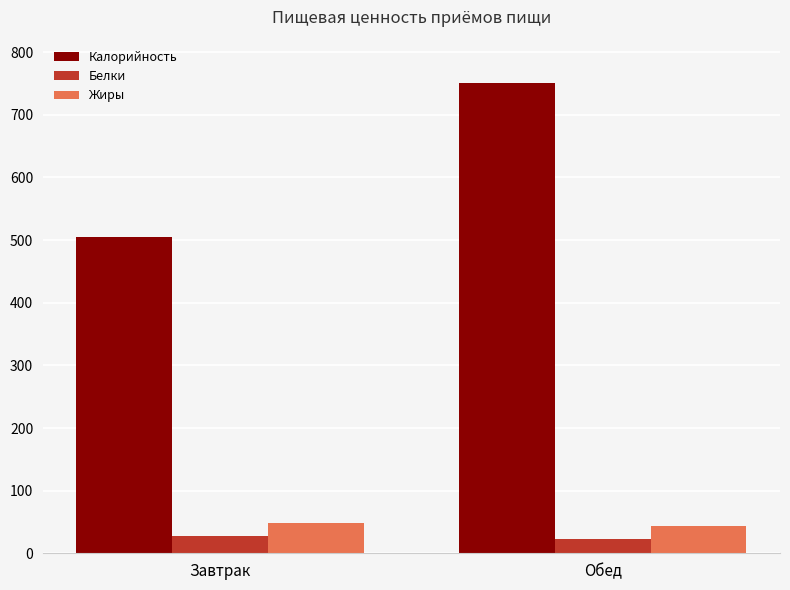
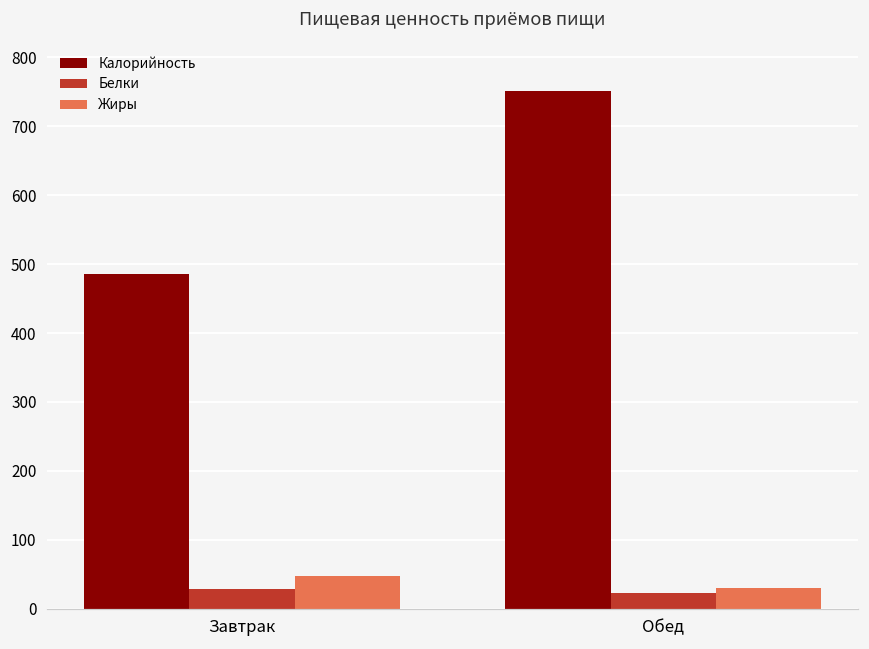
  {
    "Калорийность": {
-     "Завтрак": 500,
+     "Завтрак": 490,
      "Обед": 750
    },
    "Белки": {
      "Завтрак": 30,
      "Обед": 20
    },
    "Жиры": {
      "Завтрак": 50,
-     "Обед": 40
+     "Обед": 30
    }
  }
